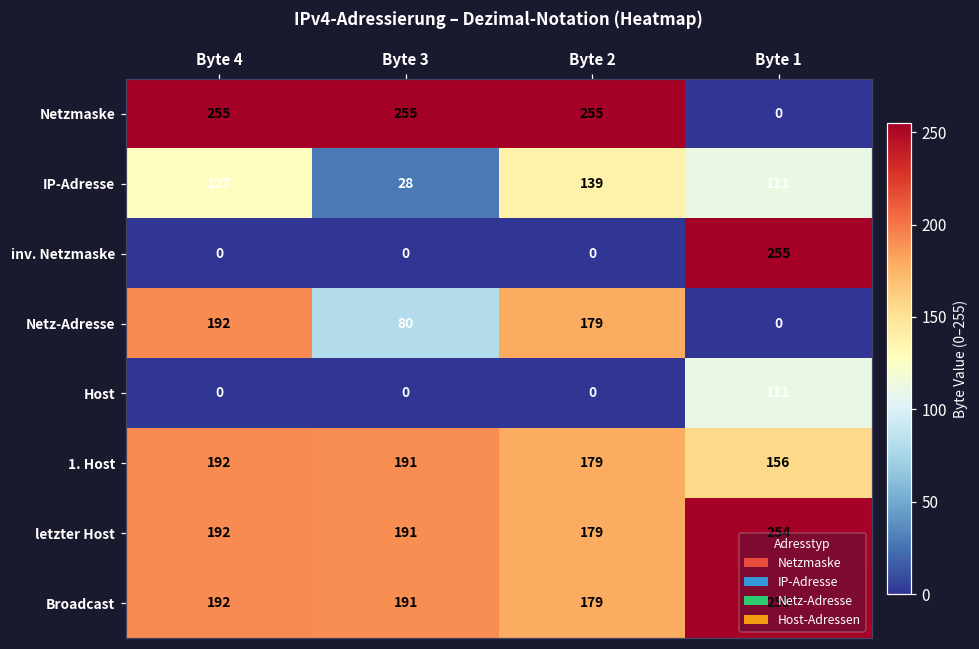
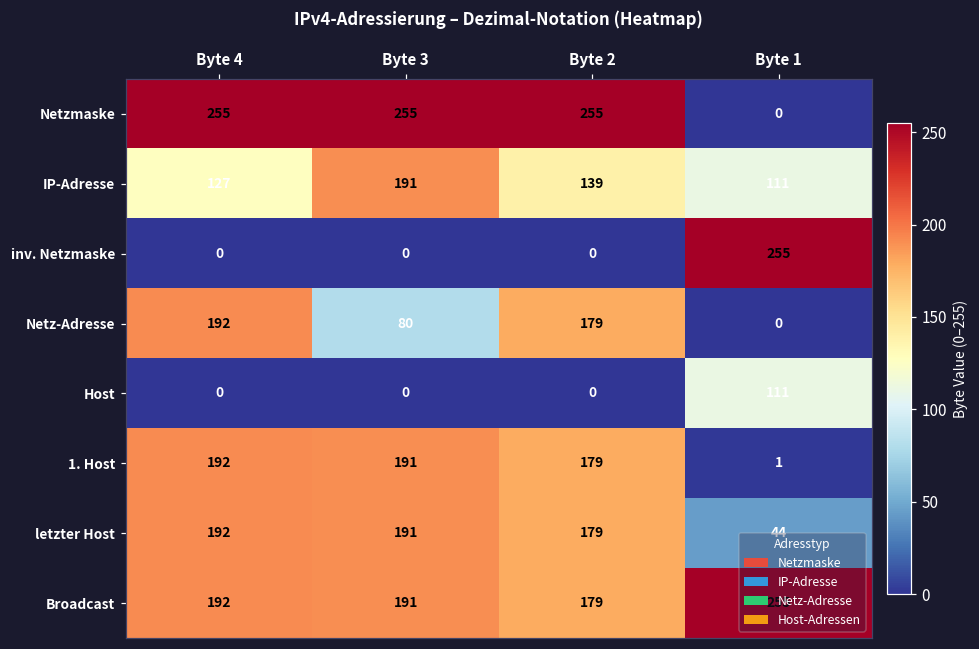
  {
    "Netzmaske": {
      "Byte 4": 255,
      "Byte 3": 255,
      "Byte 2": 255,
      "Byte 1": 0
    },
    "IP-Adresse": {
      "Byte 4": 127,
-     "Byte 3": 28,
+     "Byte 3": 191,
      "Byte 2": 139
    },
    "inv. Netzmaske": {
      "Byte 4": 0,
      "Byte 3": 0,
      "Byte 2": 0,
      "Byte 1": 255
    },
    "Netz-Adresse": {
      "Byte 4": 192,
      "Byte 3": 80,
      "Byte 2": 179,
      "Byte 1": 0
    },
    "Host": {
      "Byte 4": 0,
      "Byte 3": 0,
      "Byte 2": 0
    },
    "1. Host": {
      "Byte 4": 192,
      "Byte 3": 191,
      "Byte 2": 179,
-     "Byte 1": 156
+     "Byte 1": 1
    },
    "letzter Host": {
      "Byte 4": 192,
      "Byte 3": 191,
      "Byte 2": 179,
-     "Byte 1": 254
+     "Byte 1": 44
    },
    "Broadcast": {
      "Byte 4": 192,
      "Byte 3": 191,
      "Byte 2": 179
    }
  }
